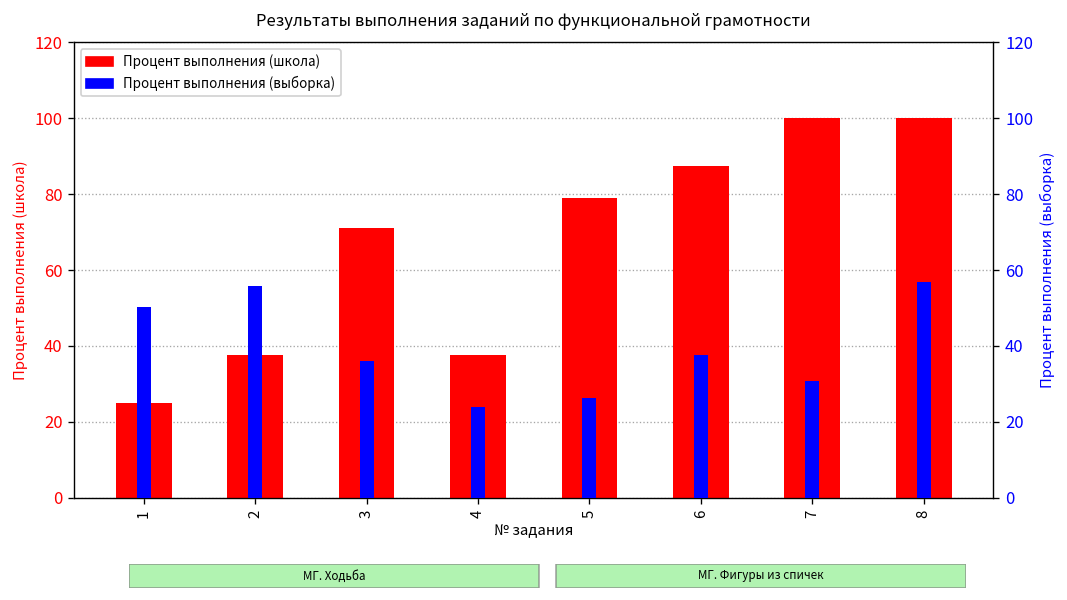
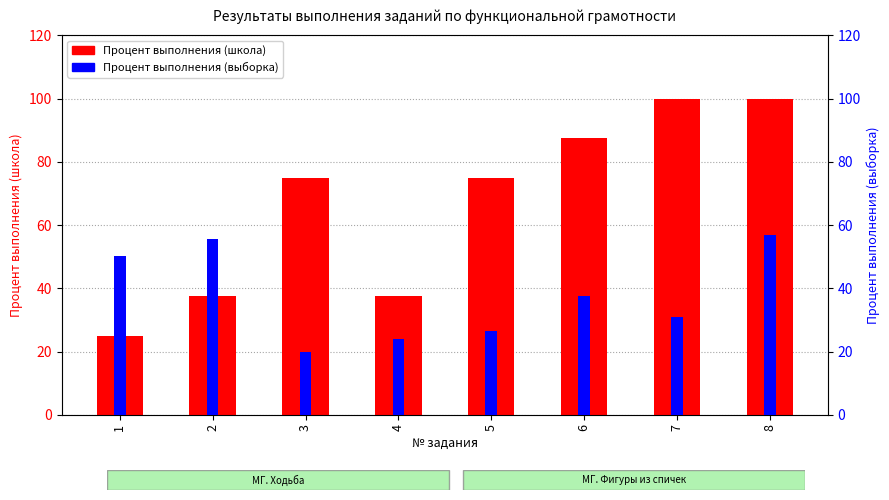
  {
    "Процент выполнения (школа)": {
      "1": 25,
      "2": 38,
-     "3": 71,
+     "3": 75,
      "4": 38,
-     "5": 79,
+     "5": 75,
      "6": 88,
      "7": 100,
      "8": 100
    },
    "Процент выполнения (выборка)": {
      "1": 50,
      "2": 56,
-     "3": 36,
+     "3": 20,
      "4": 24,
      "5": 26,
      "6": 38,
      "7": 31,
      "8": 57
    }
  }
